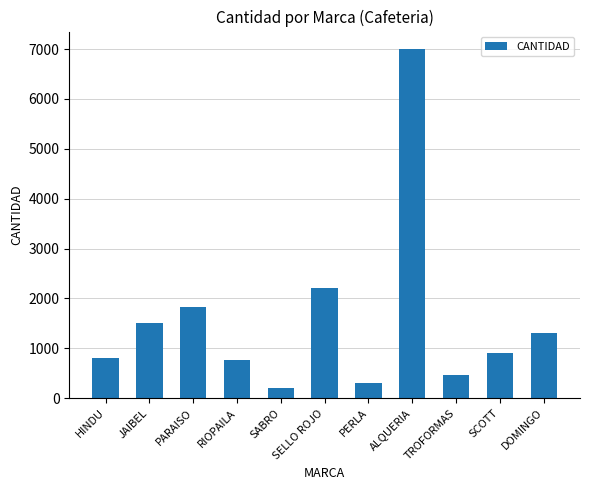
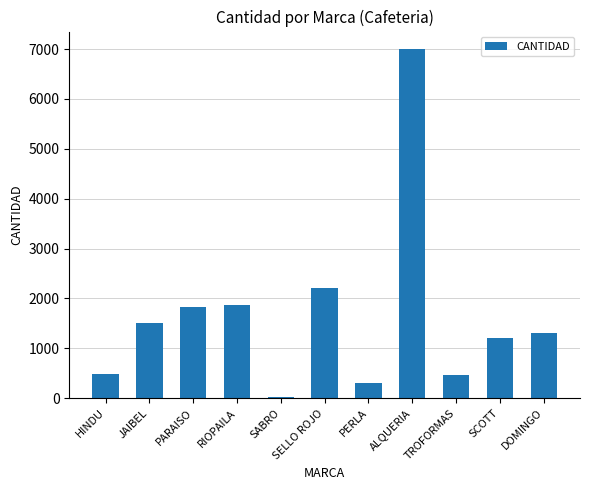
  {
-   "HINDU": 800,
+   "HINDU": 500,
    "JAIBEL": 1500,
    "PARAISO": 1800,
-   "RIOPAILA": 800,
-   "SABRO": 200,
+   "RIOPAILA": 1900,
+   "SABRO": 0,
    "SELLO ROJO": 2200,
    "PERLA": 300,
    "ALQUERIA": 7000,
    "TROFORMAS": 500,
-   "SCOTT": 900,
+   "SCOTT": 1200,
    "DOMINGO": 1300
  }
